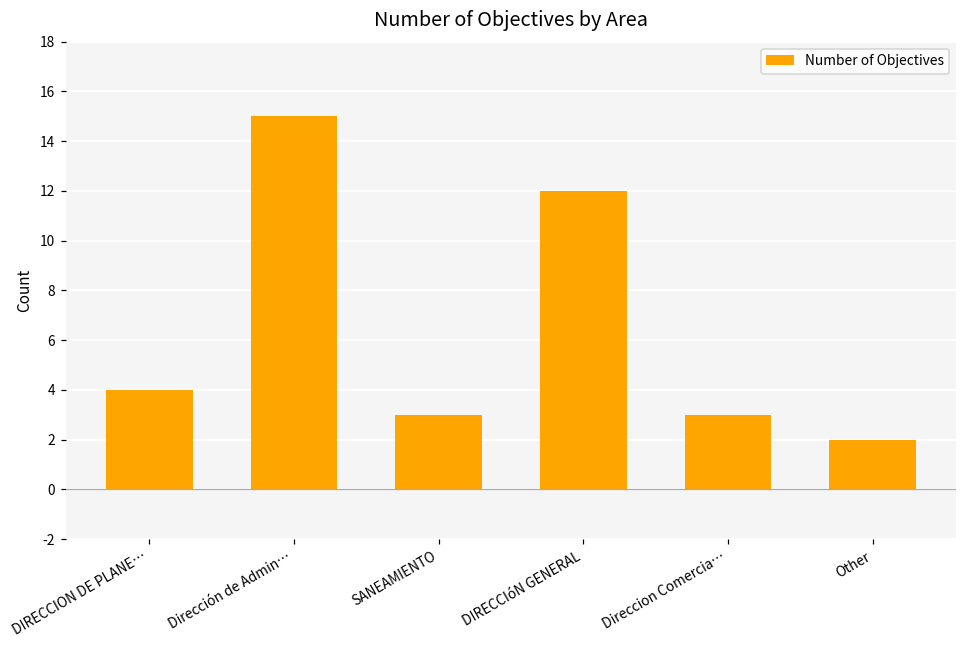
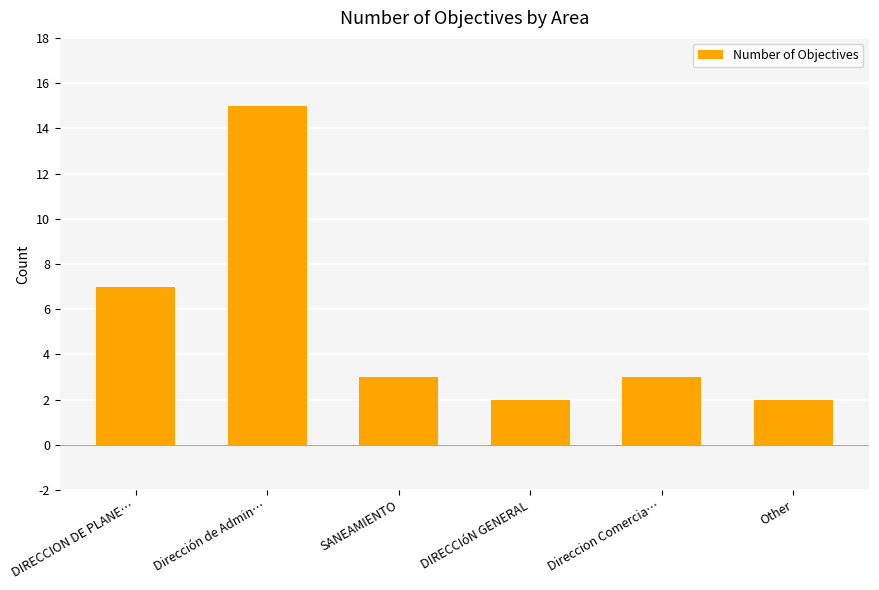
  {
-   "DIRECCION DE PLANE…": 4,
+   "DIRECCION DE PLANE…": 7,
    "Dirección de Admin…": 15,
    "SANEAMIENTO": 3,
-   "DIRECCIóN GENERAL": 12,
+   "DIRECCIóN GENERAL": 2,
    "Direccion Comercia…": 3,
    "Other": 2
  }
